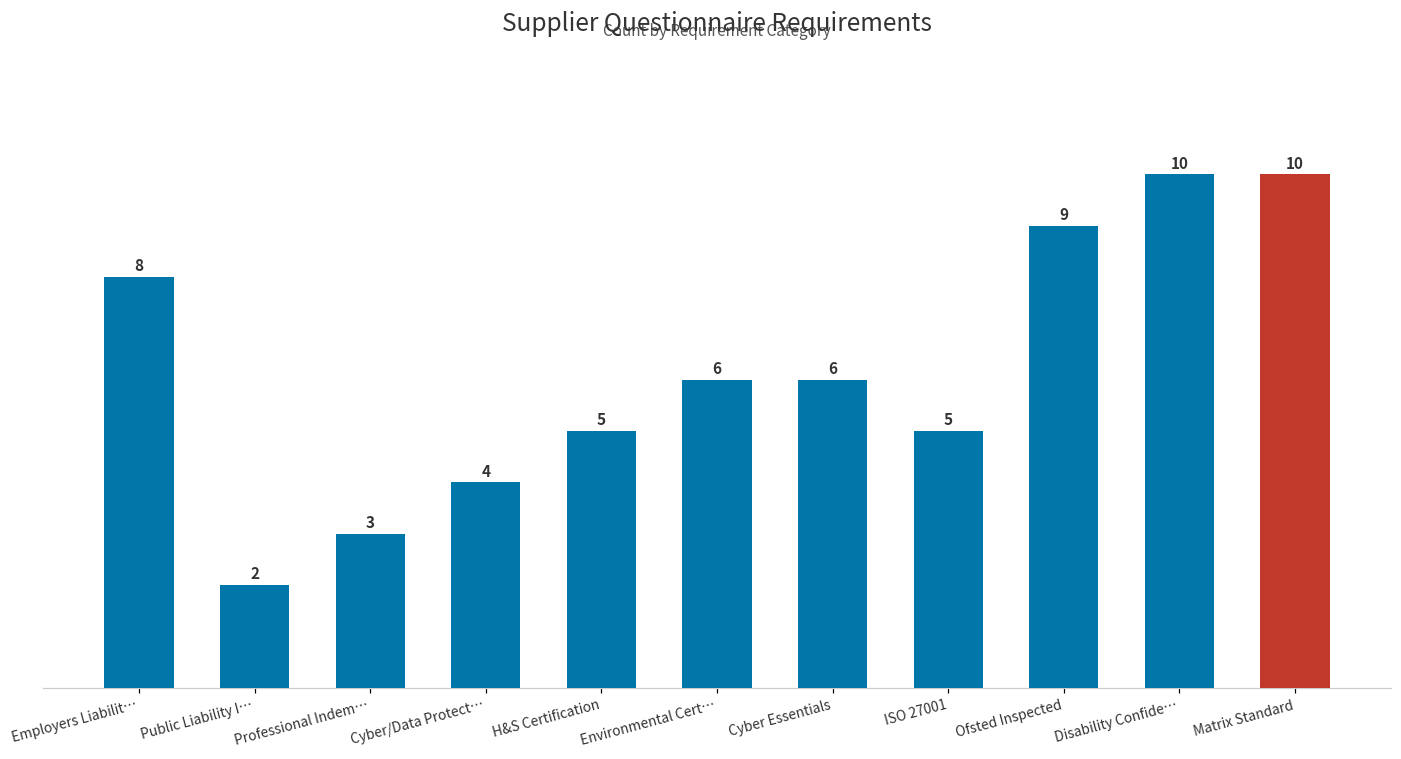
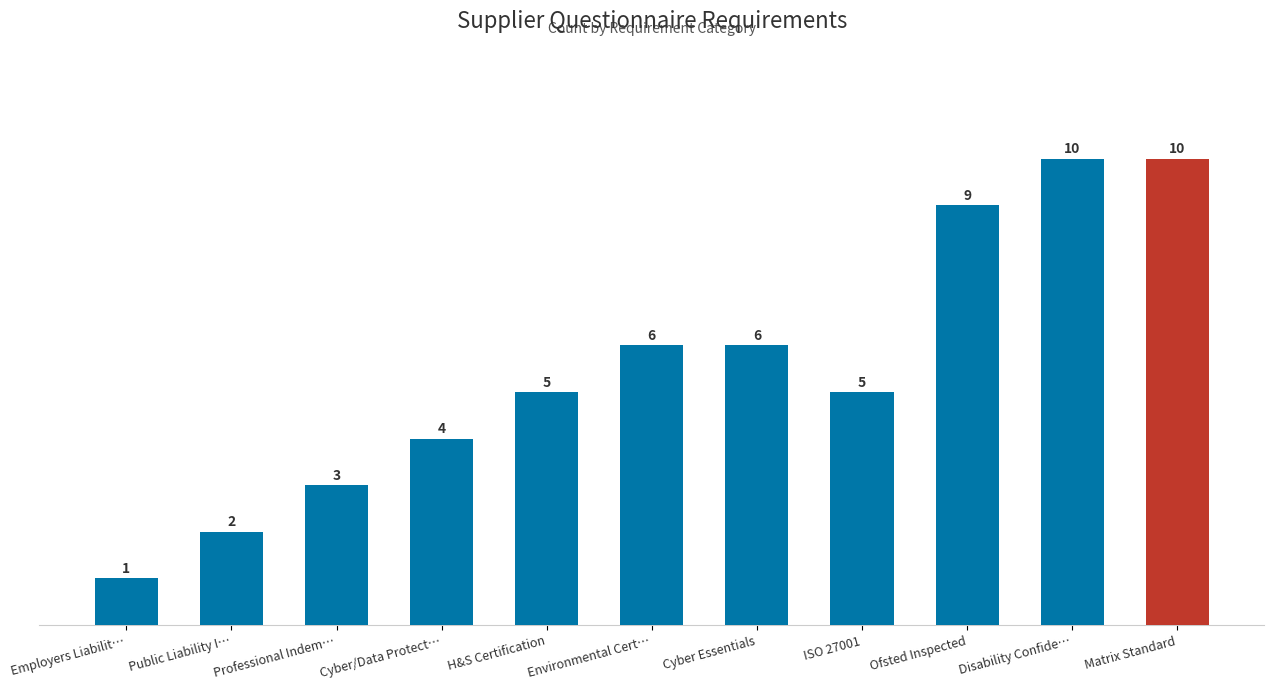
  {
-   "Employers Liabilit…": 8,
+   "Employers Liabilit…": 1,
    "Public Liability I…": 2,
    "Professional Indem…": 3,
    "Cyber/Data Protect…": 4,
    "H&S Certification": 5,
    "Environmental Cert…": 6,
    "Cyber Essentials": 6,
    "ISO 27001": 5,
    "Ofsted Inspected": 9,
    "Disability Confide…": 10,
    "Matrix Standard": 10
  }
